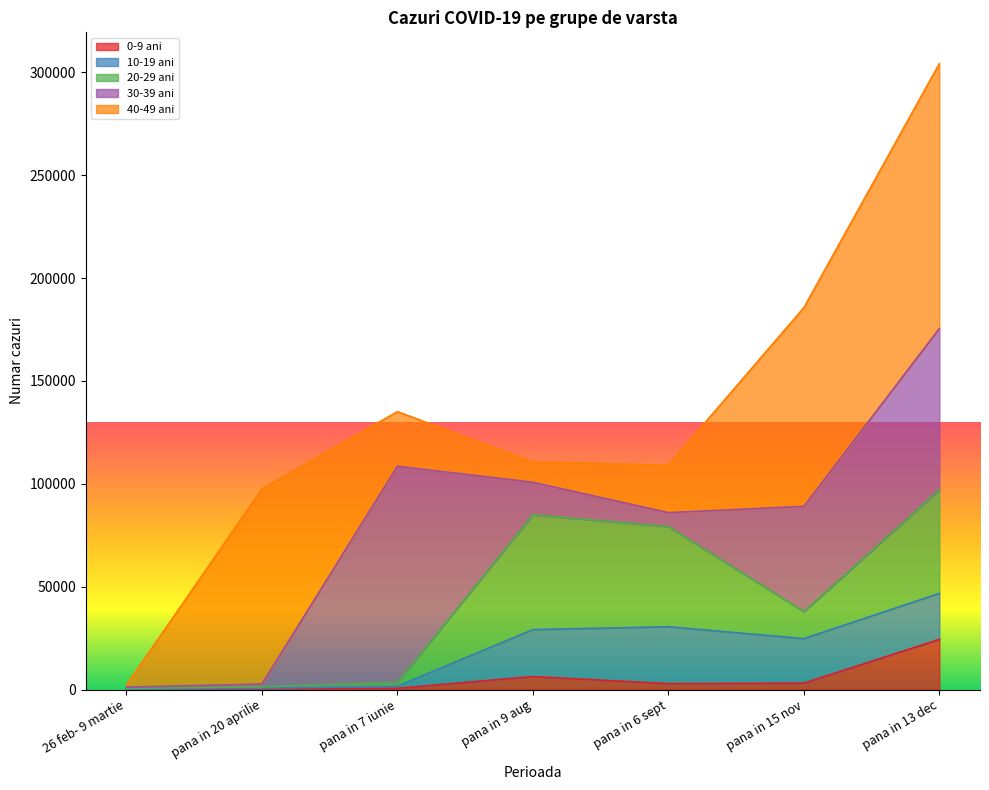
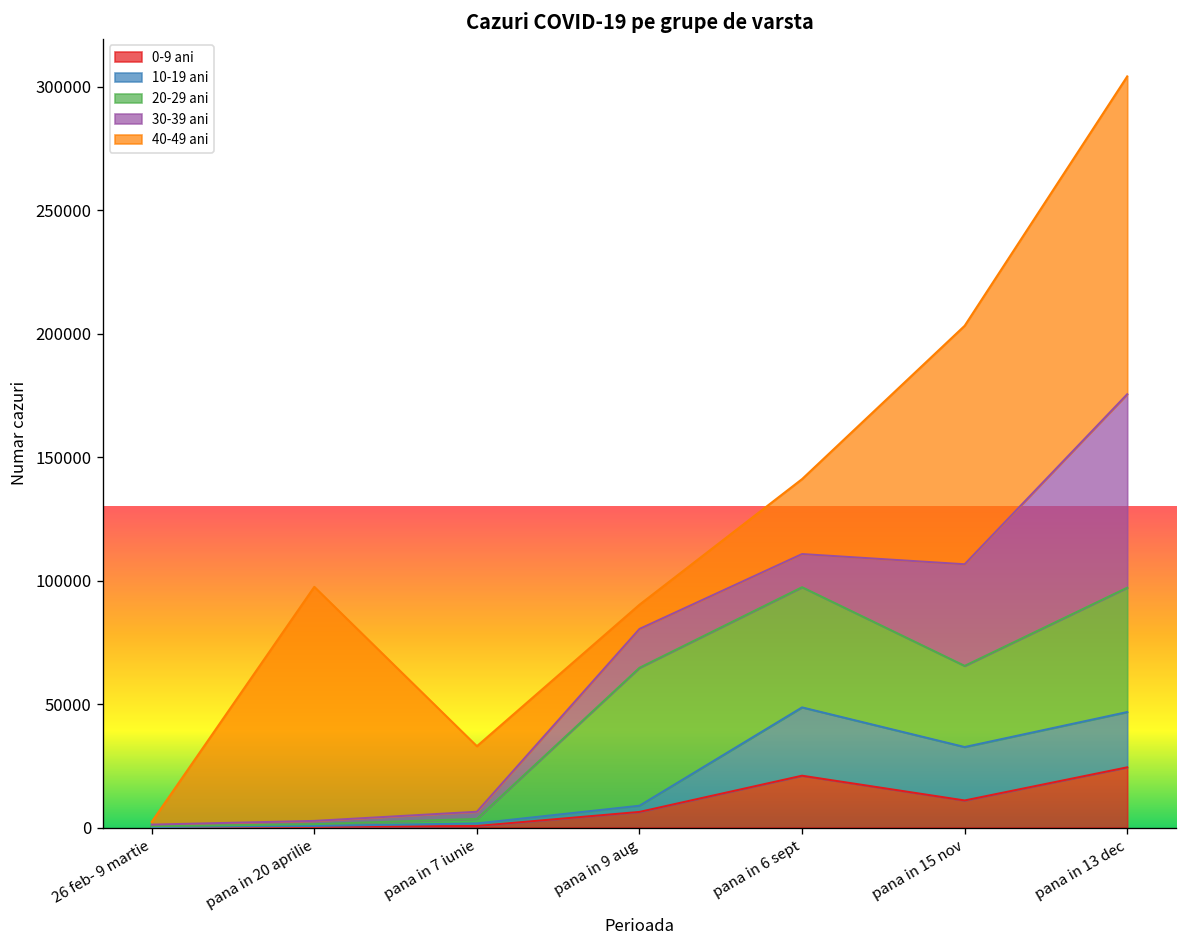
  {
    "0-9 ani": {
      "pana in 9 aug": 6000,
-     "pana in 6 sept": 3000,
-     "pana in 15 nov": 3000,
+     "pana in 6 sept": 21000,
+     "pana in 15 nov": 11000,
      "pana in 13 dec": 24000
    },
    "10-19 ani": {
-     "pana in 9 aug": 23000,
+     "pana in 9 aug": 3000,
      "pana in 6 sept": 28000,
      "pana in 15 nov": 22000,
      "pana in 13 dec": 22000
    },
    "20-29 ani": {
      "pana in 7 iunie": 2000,
      "pana in 9 aug": 56000,
      "pana in 6 sept": 49000,
-     "pana in 15 nov": 13000,
+     "pana in 15 nov": 33000,
      "pana in 13 dec": 50000
    },
    "30-39 ani": {
      "pana in 20 aprilie": 1000,
-     "pana in 7 iunie": 105000,
+     "pana in 7 iunie": 3000,
      "pana in 9 aug": 16000,
-     "pana in 6 sept": 7000,
-     "pana in 15 nov": 51000,
+     "pana in 6 sept": 13000,
+     "pana in 15 nov": 41000,
      "pana in 13 dec": 78000
    },
    "40-49 ani": {
      "pana in 20 aprilie": 95000,
      "pana in 7 iunie": 27000,
      "pana in 9 aug": 10000,
-     "pana in 6 sept": 23000,
+     "pana in 6 sept": 30000,
      "pana in 15 nov": 97000,
      "pana in 13 dec": 129000
    }
  }
